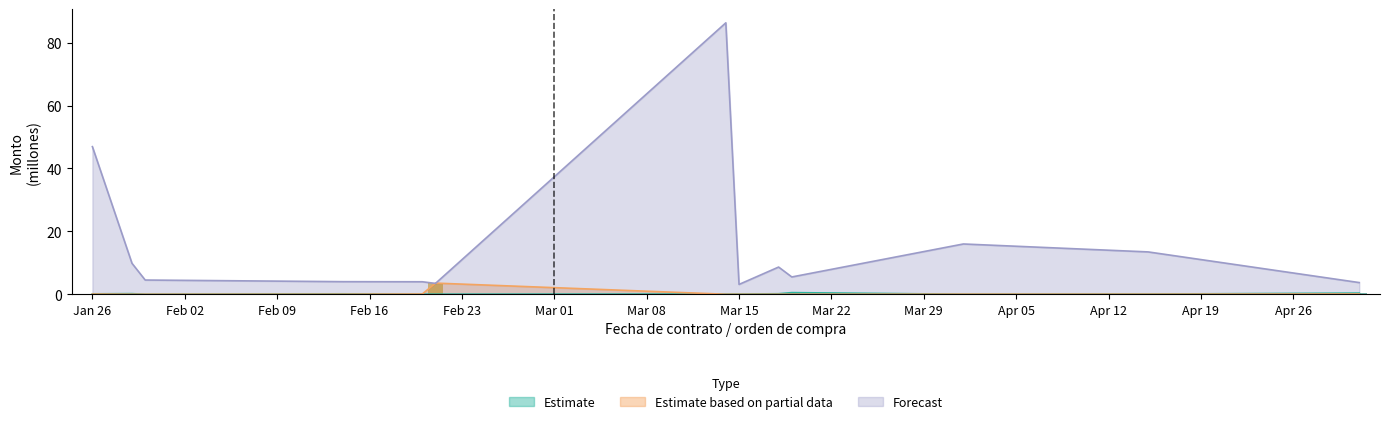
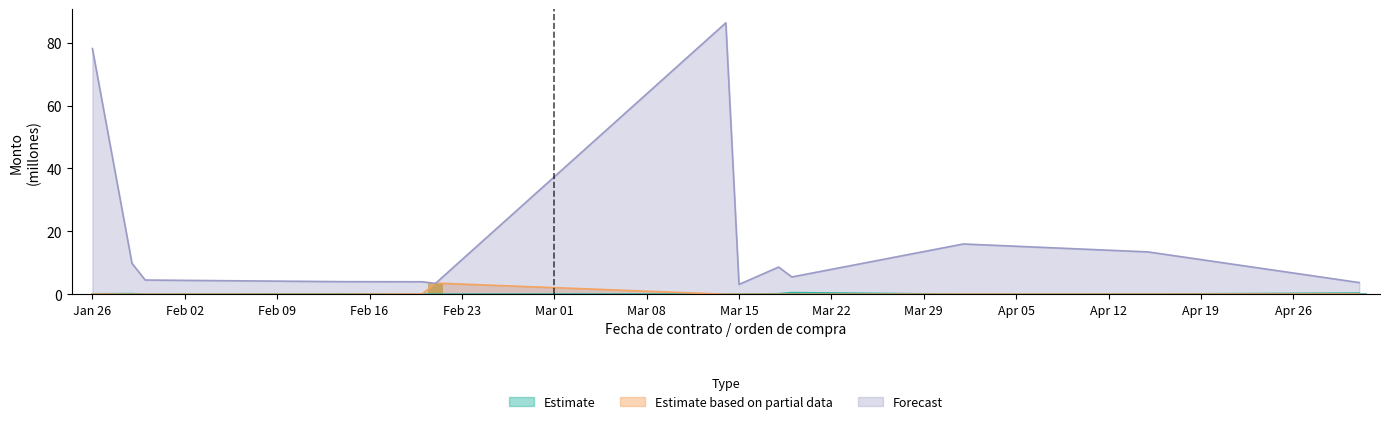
  {
    "Forecast": {
-     "Jan 26": 47,
+     "Jan 26": 78,
      "Mar 15": 3
    }
  }
